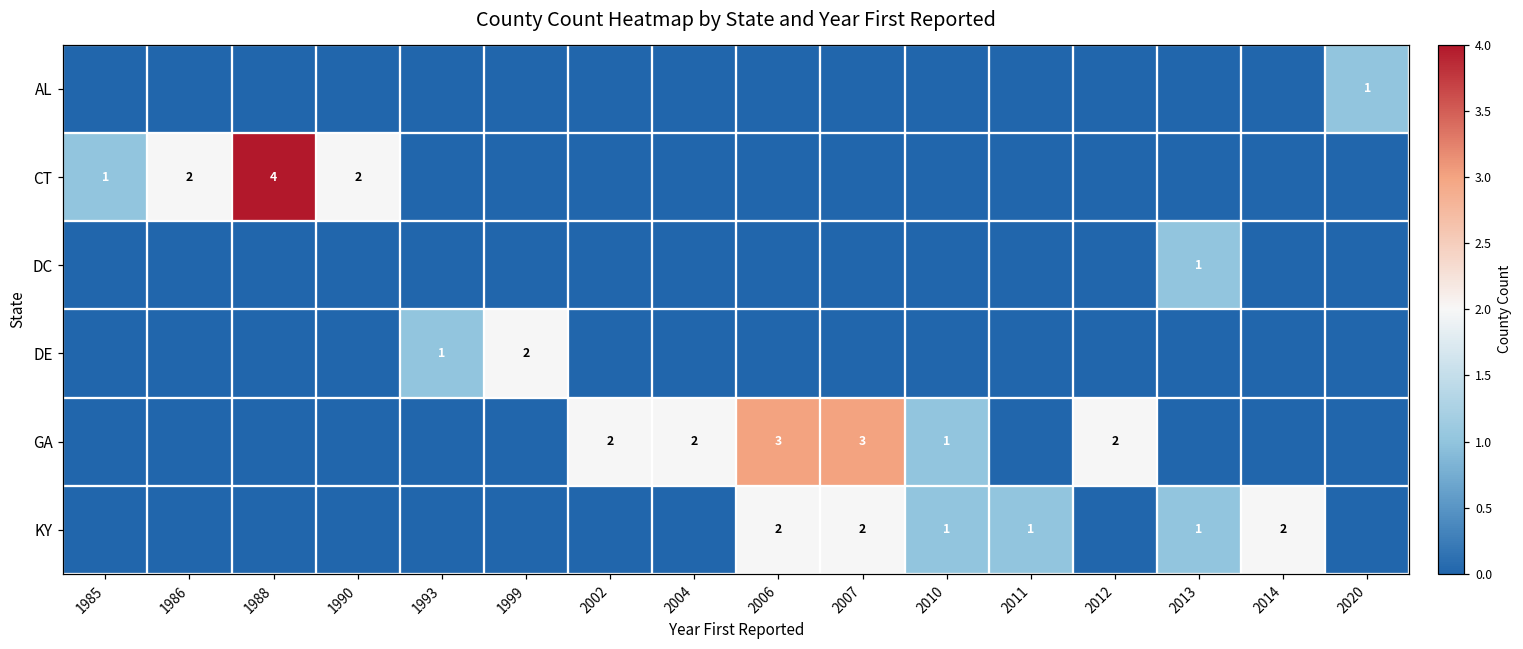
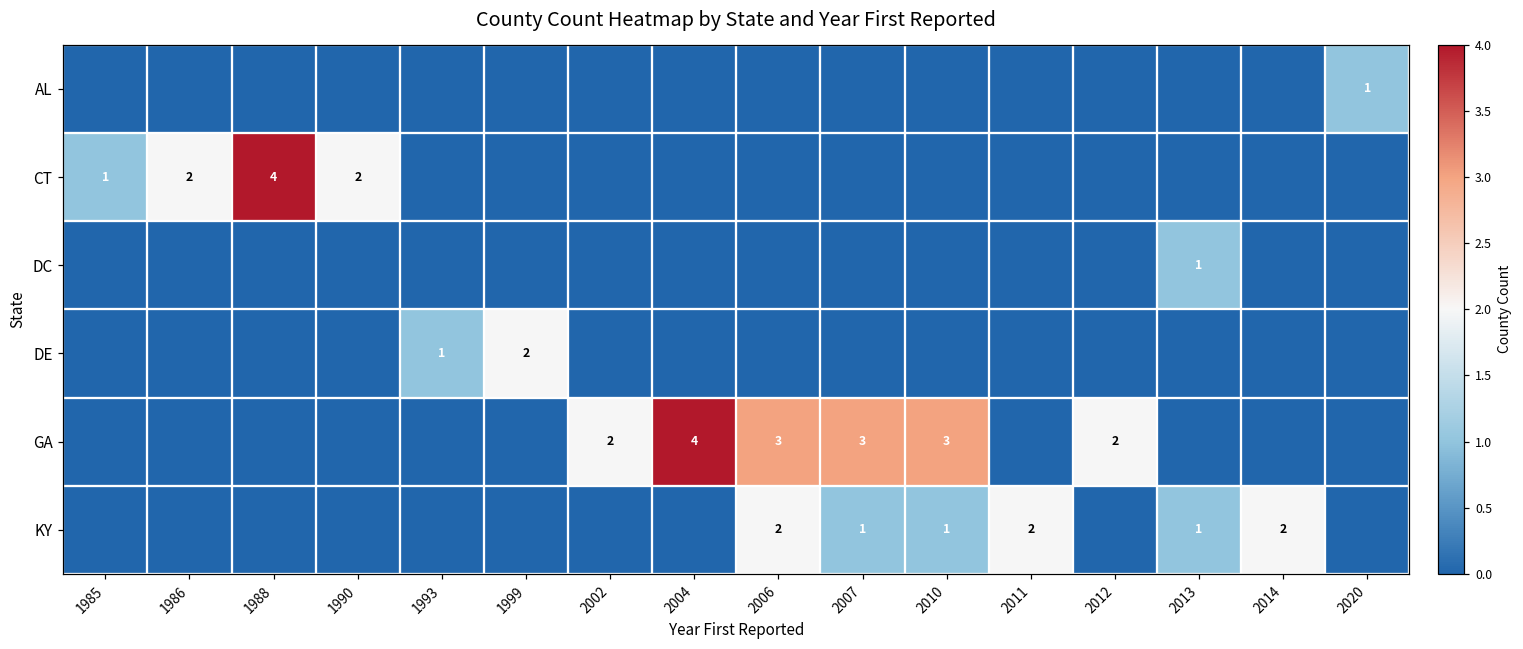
  {
    "AL": {
      "2020": 1
    },
    "CT": {
      "1985": 1,
      "1986": 2,
      "1988": 4,
      "1990": 2
    },
    "DC": {
      "2013": 1
    },
    "DE": {
      "1993": 1,
      "1999": 2
    },
    "GA": {
      "2002": 2,
-     "2004": 2,
+     "2004": 4,
      "2006": 3,
      "2007": 3,
-     "2010": 1,
+     "2010": 3,
      "2012": 2
    },
    "KY": {
      "2006": 2,
-     "2007": 2,
+     "2007": 1,
      "2010": 1,
-     "2011": 1,
+     "2011": 2,
      "2013": 1,
      "2014": 2
    }
  }
